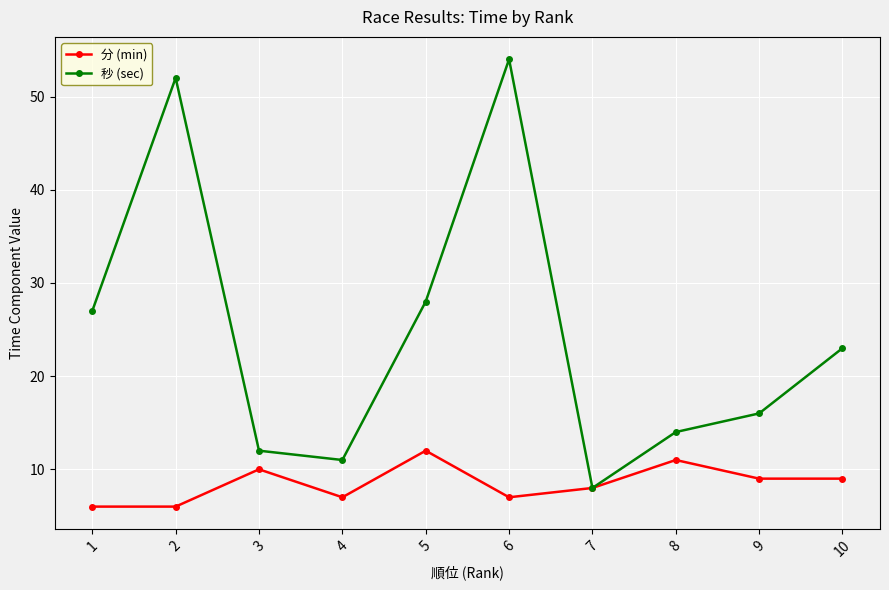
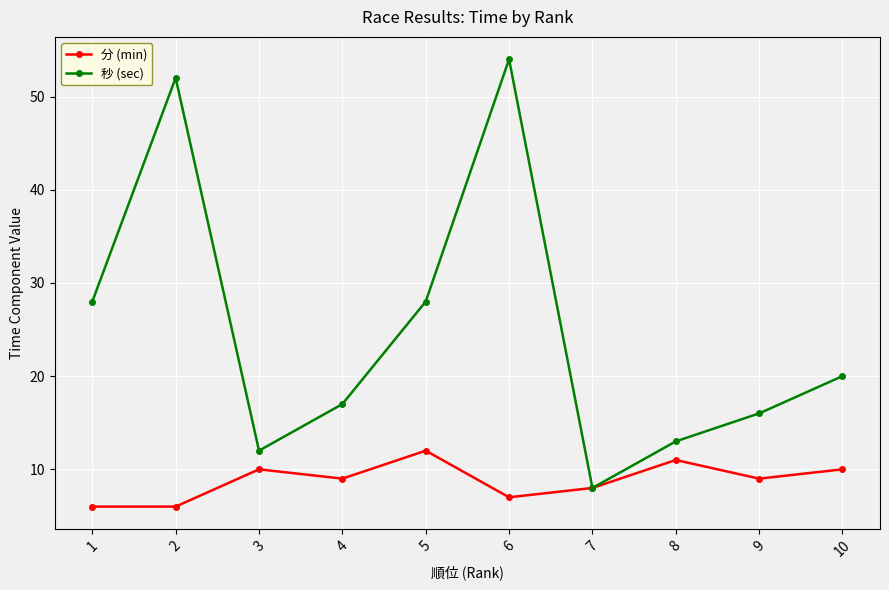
  {
    "分 (min)": {
      "1": 6,
      "2": 6,
      "3": 10,
-     "4": 7,
+     "4": 9,
      "5": 12,
      "6": 7,
      "8": 11,
      "9": 9,
-     "10": 9
+     "10": 10
    },
    "秒 (sec)": {
-     "1": 27,
+     "1": 28,
      "2": 52,
      "3": 12,
-     "4": 11,
+     "4": 17,
      "5": 28,
      "6": 54,
-     "8": 14,
+     "8": 13,
      "9": 16,
-     "10": 23
+     "10": 20
    }
  }
